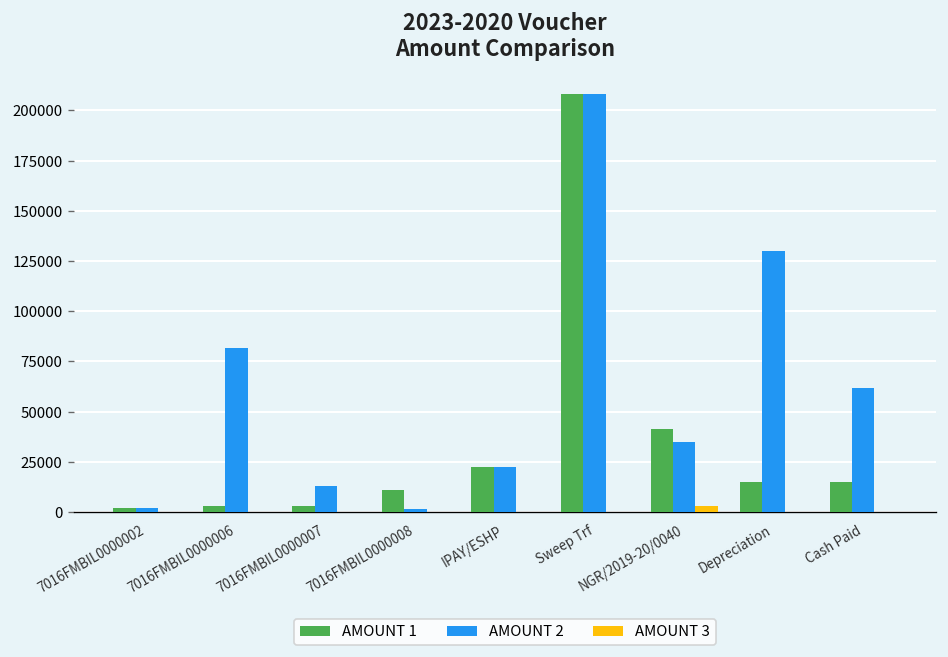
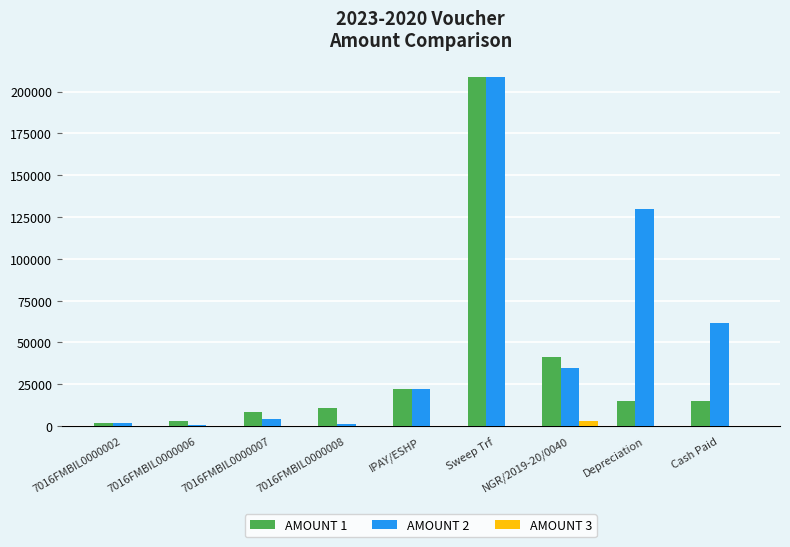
  {
    "AMOUNT 1": {
      "7016FMBIL0000002": 2000,
      "7016FMBIL0000006": 3000,
-     "7016FMBIL0000007": 3000,
+     "7016FMBIL0000007": 8000,
      "7016FMBIL0000008": 11000,
      "IPAY/ESHP": 22000,
      "Sweep Trf": 208000,
      "NGR/2019-20/0040": 41000,
      "Depreciation": 15000,
      "Cash Paid": 15000
    },
    "AMOUNT 2": {
      "7016FMBIL0000002": 2000,
-     "7016FMBIL0000006": 82000,
-     "7016FMBIL0000007": 13000,
+     "7016FMBIL0000006": 1000,
+     "7016FMBIL0000007": 4000,
      "IPAY/ESHP": 22000,
      "Sweep Trf": 208000,
      "NGR/2019-20/0040": 35000,
      "Depreciation": 130000,
      "Cash Paid": 62000
    },
    "AMOUNT 3": {
      "IPAY/ESHP": 0,
      "Sweep Trf": 0,
      "NGR/2019-20/0040": 3000,
      "Depreciation": 0,
      "Cash Paid": 0
    }
  }
